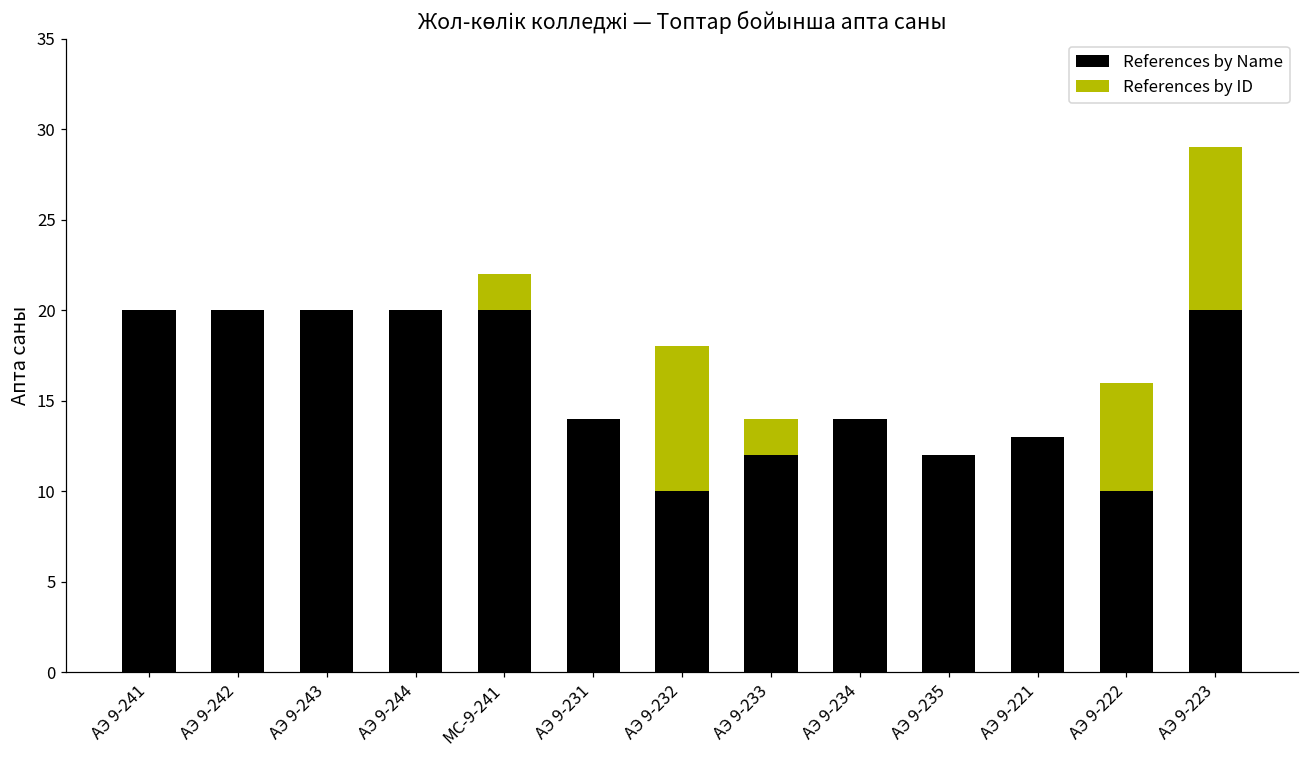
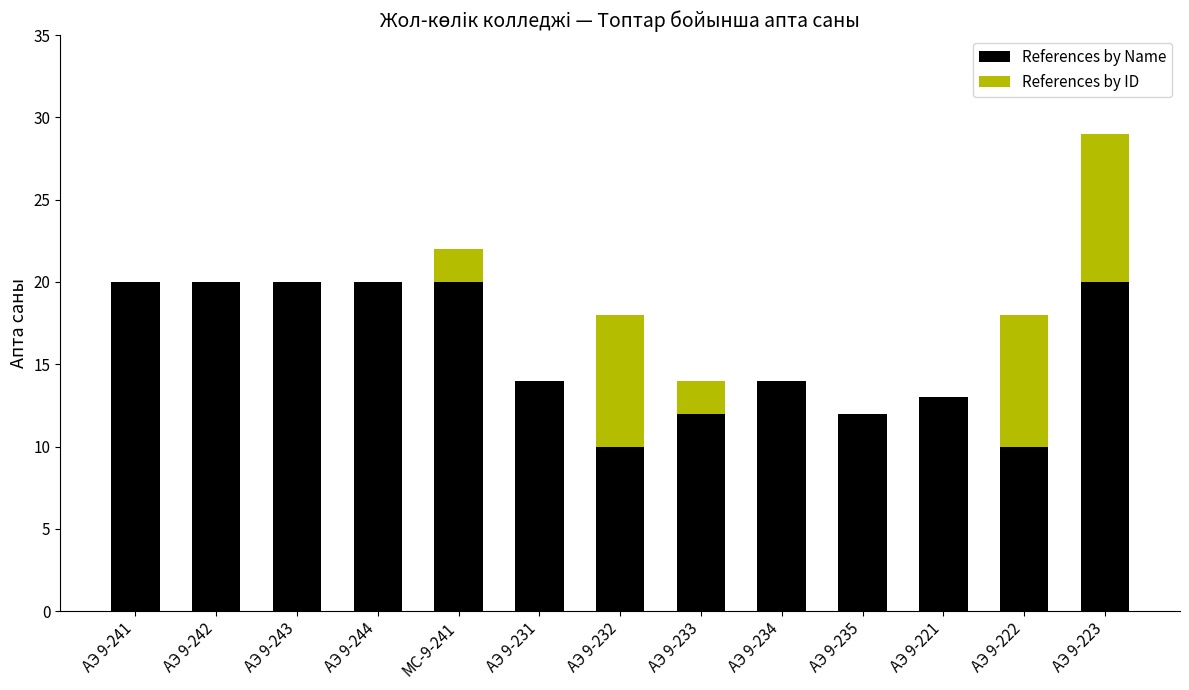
  {
    "References by Name": {
      "АЭ 9-241": 20,
      "АЭ 9-242": 20,
      "АЭ 9-243": 20,
      "АЭ 9-244": 20,
      "МС-9-241": 20,
      "АЭ 9-231": 14,
      "АЭ 9-232": 10,
      "АЭ 9-233": 12,
      "АЭ 9-234": 14,
      "АЭ 9-235": 12,
      "АЭ 9-221": 13,
      "АЭ 9-222": 10,
      "АЭ 9-223": 20
    },
    "References by ID": {
      "АЭ 9-241": 0,
      "АЭ 9-242": 0,
      "АЭ 9-243": 0,
      "АЭ 9-244": 0,
      "МС-9-241": 2,
      "АЭ 9-231": 0,
      "АЭ 9-232": 8,
      "АЭ 9-233": 2,
      "АЭ 9-234": 0,
      "АЭ 9-235": 0,
      "АЭ 9-221": 0,
-     "АЭ 9-222": 6,
+     "АЭ 9-222": 8,
      "АЭ 9-223": 9
    }
  }
